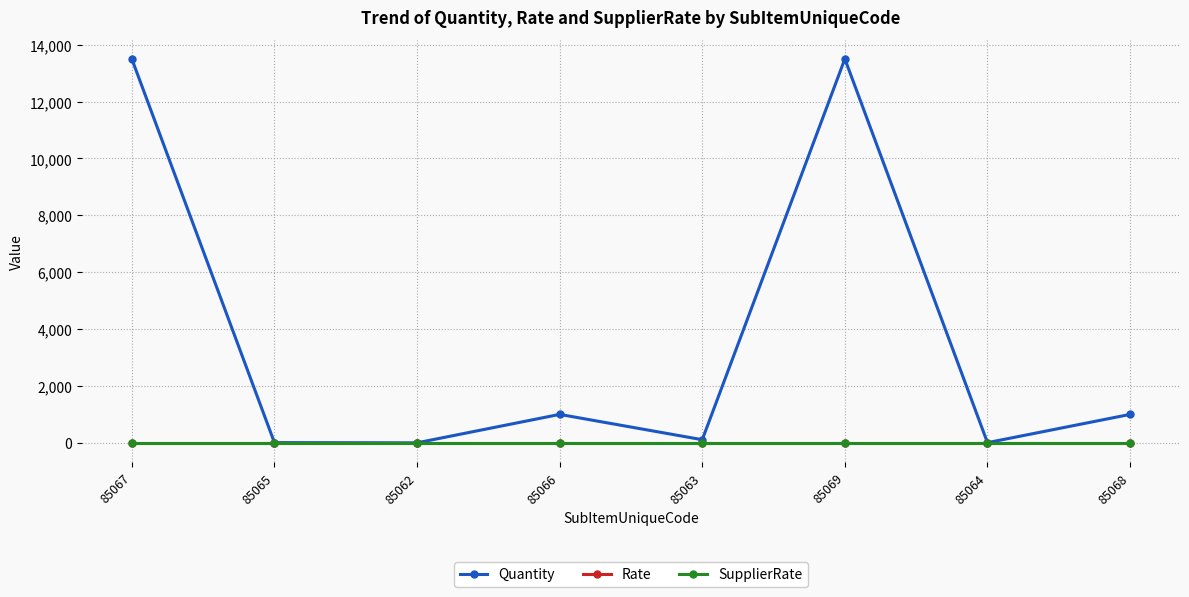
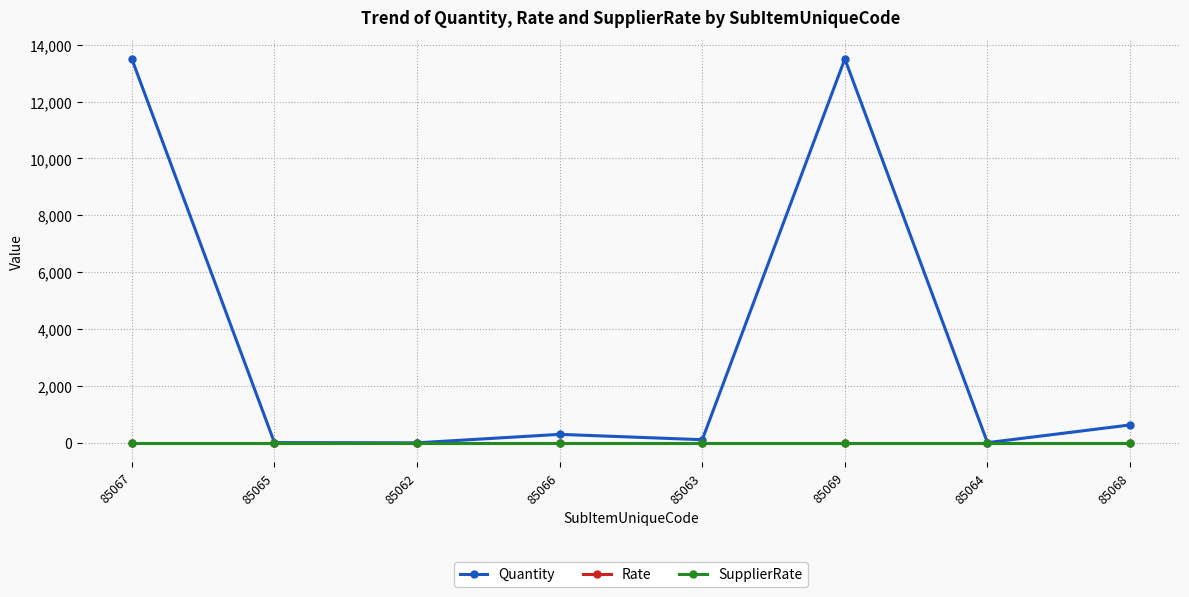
  {
    "Quantity": {
      "85067": "13,500",
-     "85066": "1,000",
+     "85066": "300",
      "85063": "100",
      "85069": "13,500",
-     "85068": "1,000"
+     "85068": "600"
    },
    "SupplierRate": {
      "85067": "0",
      "85066": "0",
      "85063": "0",
      "85069": "0",
      "85068": "0"
    }
  }
